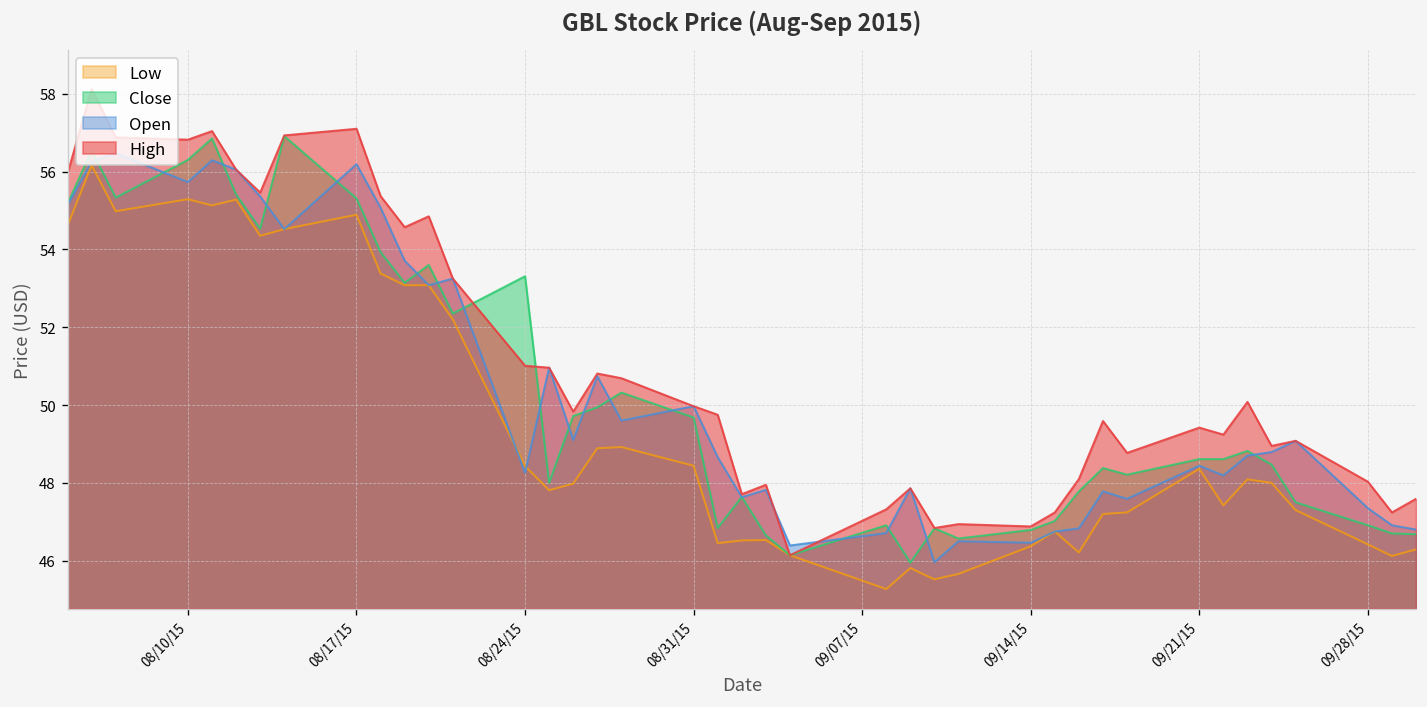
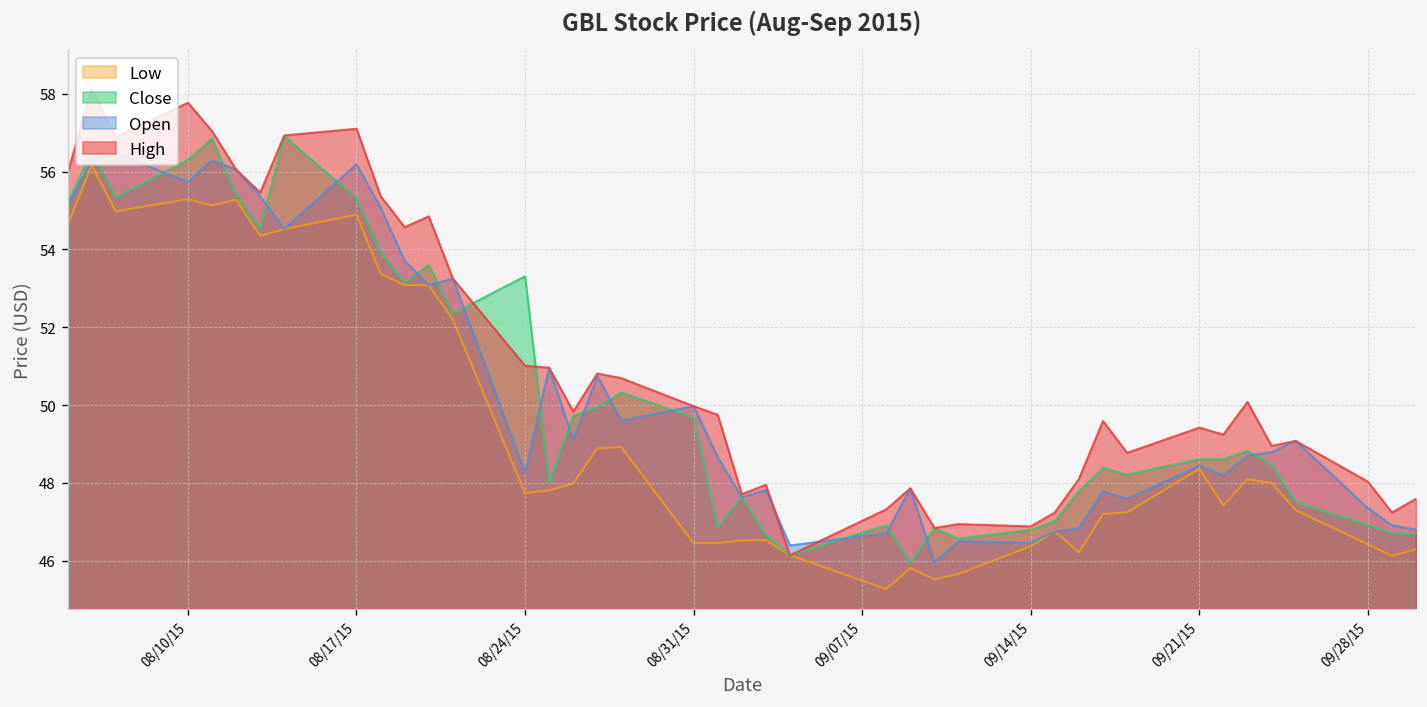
  {
    "Low": {
      "08/10/15": 55.3,
      "08/17/15": 54.9,
-     "08/24/15": 48.4,
-     "08/31/15": 48.4,
+     "08/24/15": 47.7,
+     "08/31/15": 46.5,
      "09/14/15": 46.4,
      "09/21/15": 48.4,
      "09/28/15": 46.4
    },
    "Close": {
      "08/10/15": 56.3,
      "08/17/15": 55.3,
      "08/24/15": 53.3,
      "08/31/15": 49.7,
      "09/14/15": 46.8,
      "09/21/15": 48.6,
      "09/28/15": 46.9
    },
    "Open": {
      "08/10/15": 55.7,
      "08/17/15": 56.2,
      "08/24/15": 48.3,
      "09/14/15": 46.5,
      "09/21/15": 48.4,
      "09/28/15": 47.4
    },
    "High": {
-     "08/10/15": 56.8,
+     "08/10/15": 57.8,
      "08/17/15": 57.1,
      "08/24/15": 51.0,
      "09/14/15": 46.9,
      "09/21/15": 49.4,
      "09/28/15": 48.0
    }
  }
